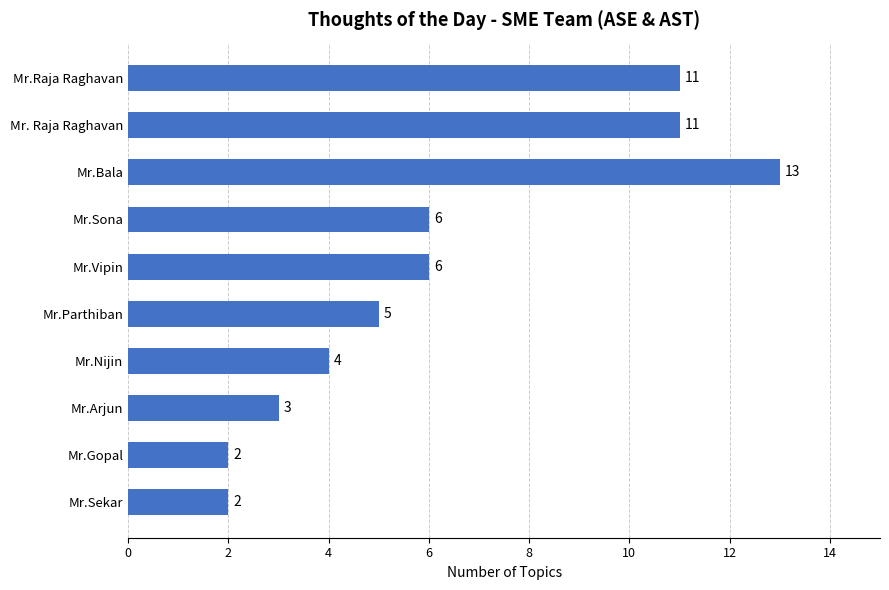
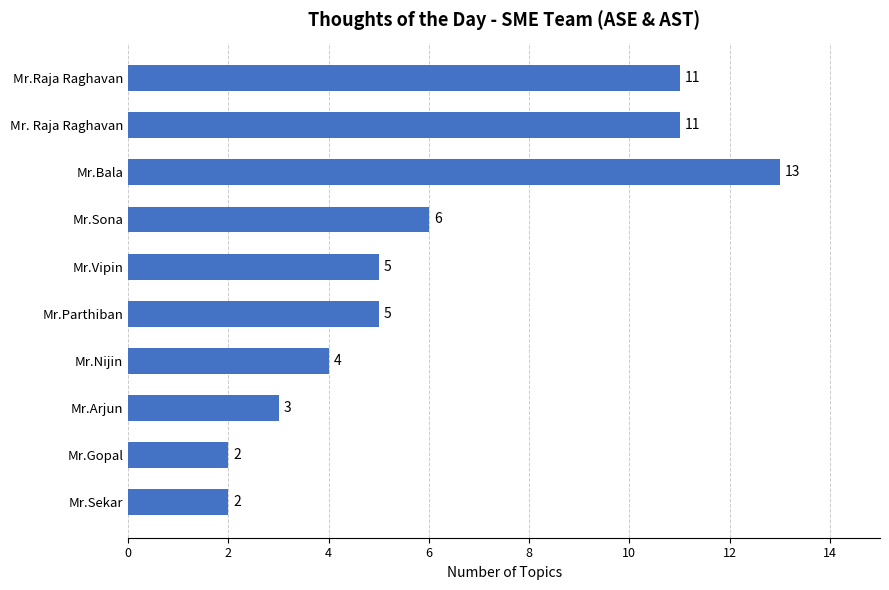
  {
    "Mr.Raja Raghavan": 11,
    "Mr. Raja Raghavan": 11,
    "Mr.Bala": 13,
    "Mr.Sona": 6,
-   "Mr.Vipin": 6,
+   "Mr.Vipin": 5,
    "Mr.Parthiban": 5,
    "Mr.Nijin": 4,
    "Mr.Arjun": 3,
    "Mr.Gopal": 2,
    "Mr.Sekar": 2
  }
